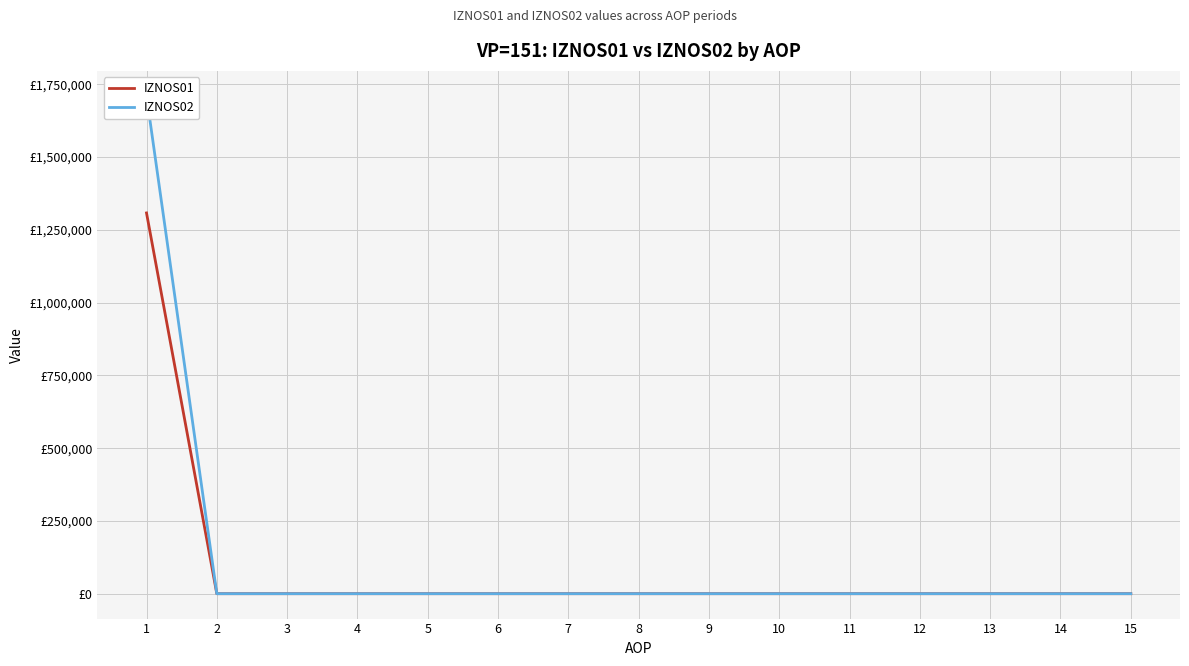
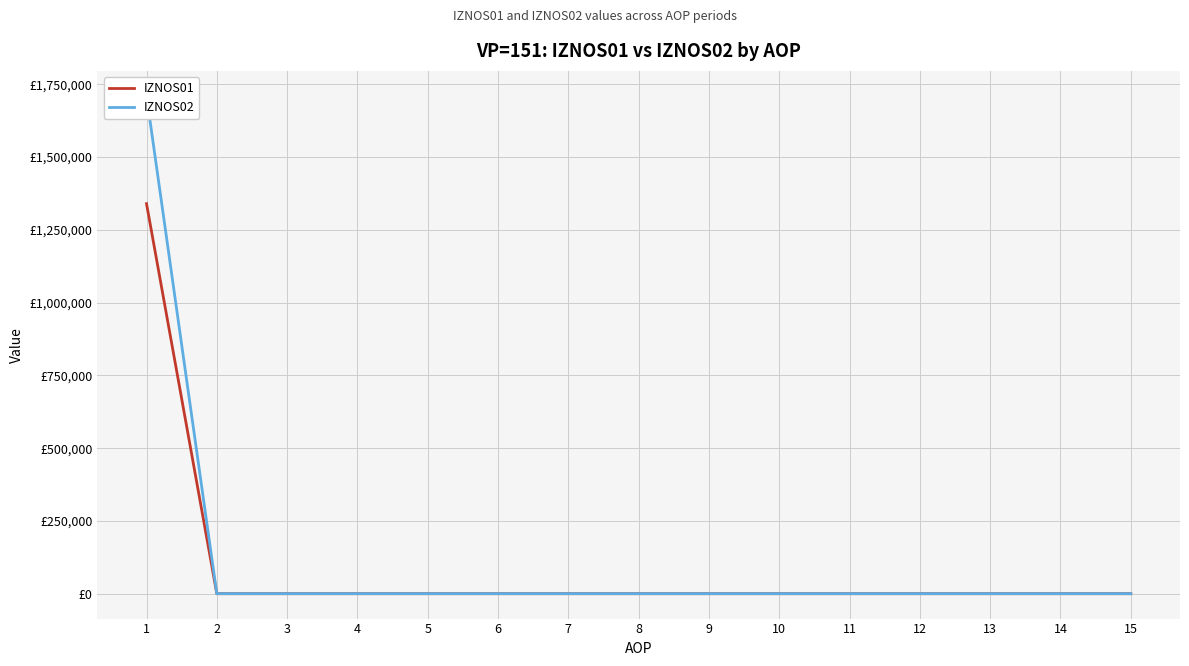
  {
    "IZNOS01": {
-     "1": "£1,310,000"
+     "1": "£1,340,000"
    }
  }
